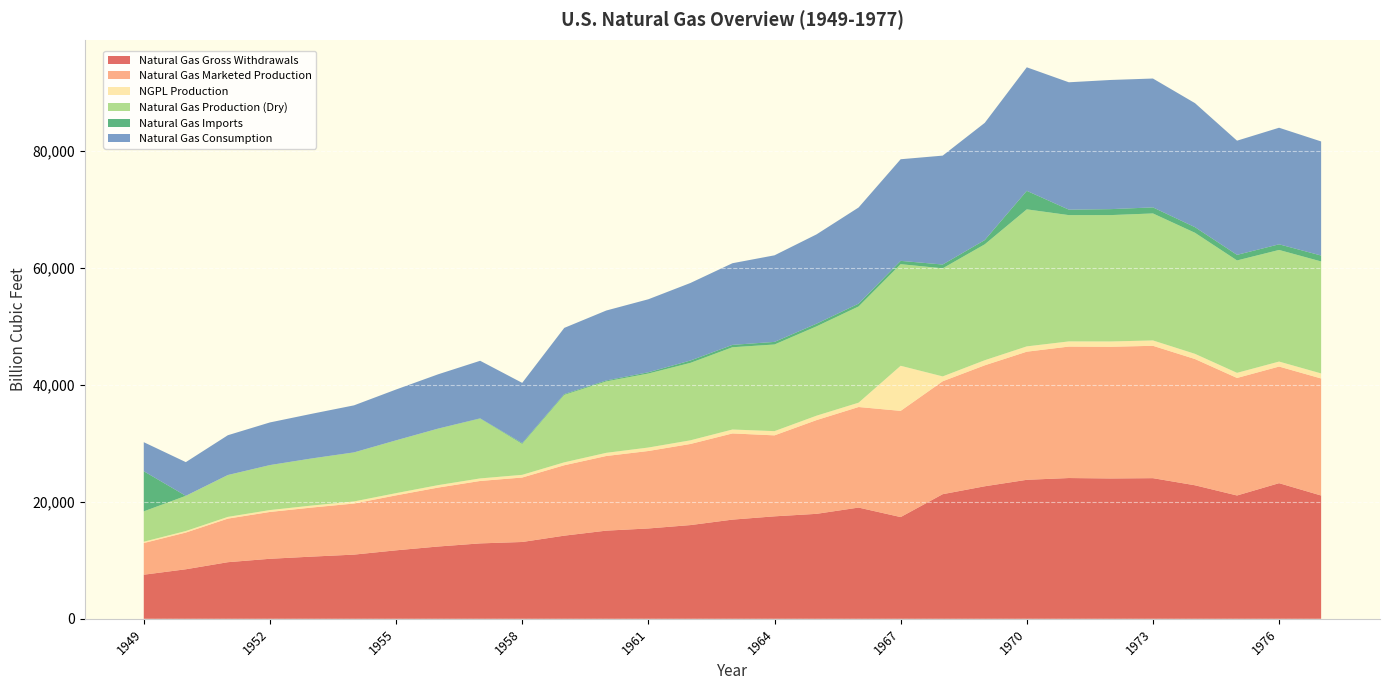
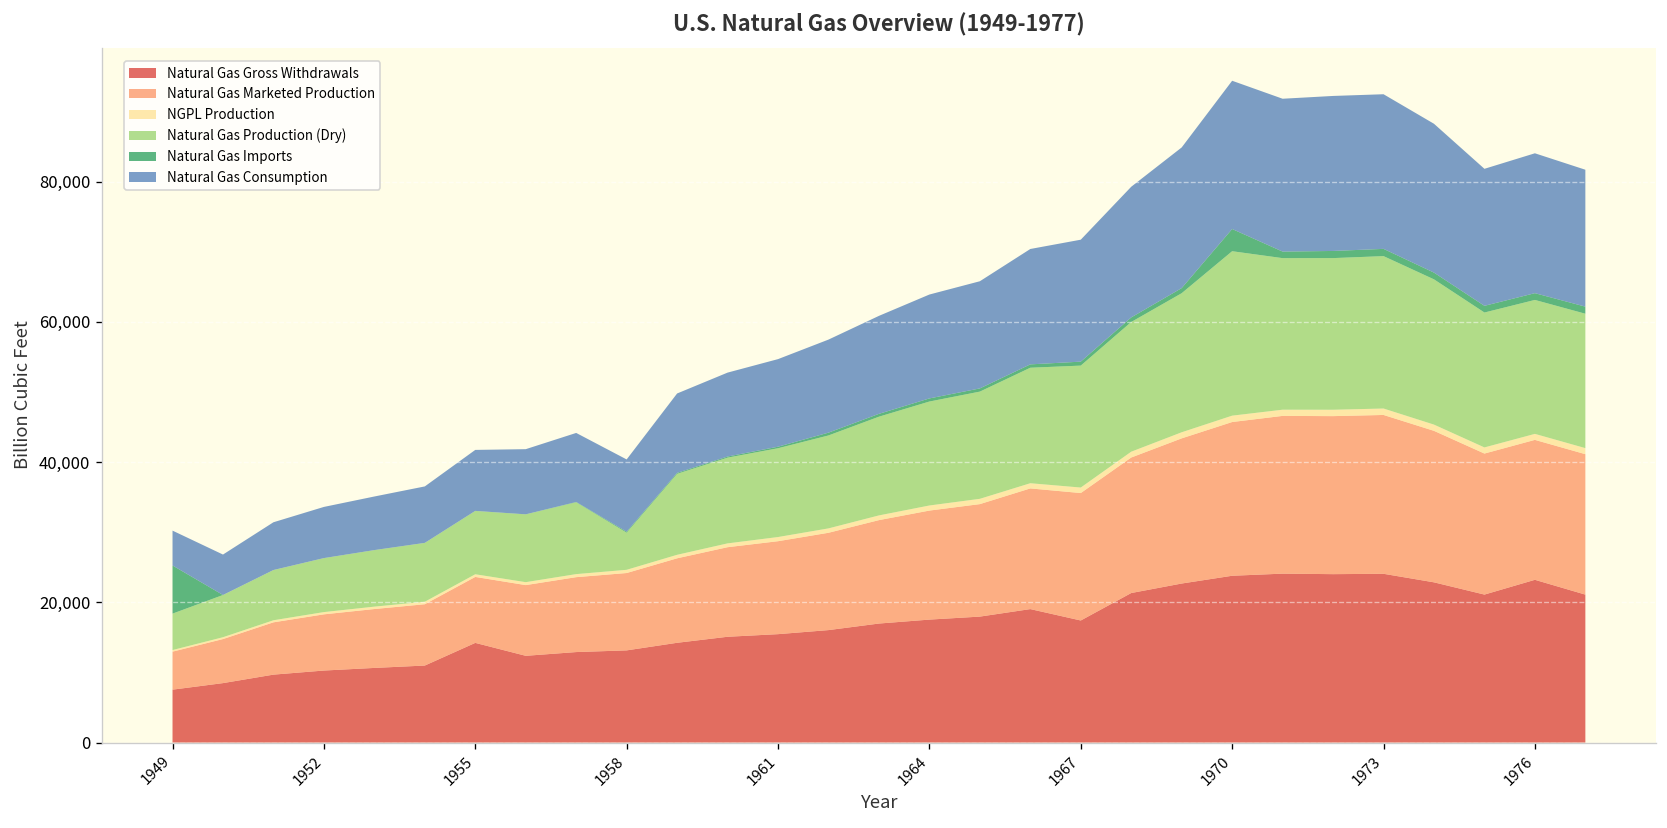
  {
    "Natural Gas Gross Withdrawals": {
      "1949": "8,000",
      "1952": "10,000",
-     "1955": "12,000",
+     "1955": "14,000",
      "1958": "13,000",
      "1961": "15,000",
      "1964": "18,000",
      "1967": "17,000",
      "1970": "24,000",
      "1973": "24,000",
      "1976": "23,000"
    },
    "Natural Gas Marketed Production": {
      "1958": "11,000",
      "1961": "13,000",
-     "1964": "14,000",
+     "1964": "16,000",
      "1967": "18,000",
      "1970": "22,000",
      "1973": "23,000",
      "1976": "20,000"
    },
    "NGPL Production": {
      "1958": "0",
      "1961": "1,000",
      "1964": "1,000",
-     "1967": "8,000",
+     "1967": "1,000",
      "1970": "1,000",
      "1973": "1,000",
      "1976": "1,000"
    },
    "Natural Gas Production (Dry)": {
      "1949": "5,000",
      "1964": "15,000",
      "1967": "17,000",
      "1970": "23,000",
      "1973": "22,000",
      "1976": "19,000"
    },
    "Natural Gas Imports": {
      "1949": "7,000",
      "1964": "0",
      "1967": "1,000",
      "1970": "3,000",
      "1973": "1,000",
      "1976": "1,000"
    },
    "Natural Gas Consumption": {
      "1949": "5,000",
      "1952": "7,000",
      "1955": "9,000",
      "1958": "10,000",
      "1961": "12,000",
      "1964": "15,000",
      "1967": "17,000",
      "1970": "21,000",
      "1973": "22,000",
      "1976": "20,000"
    }
  }
